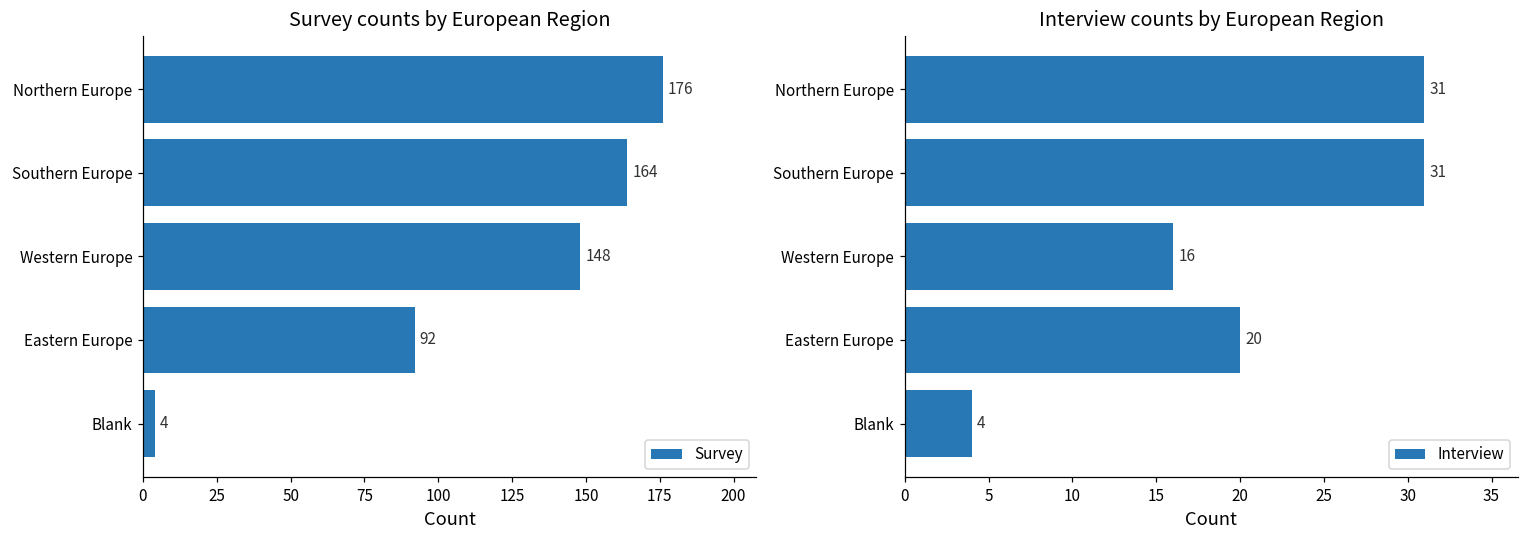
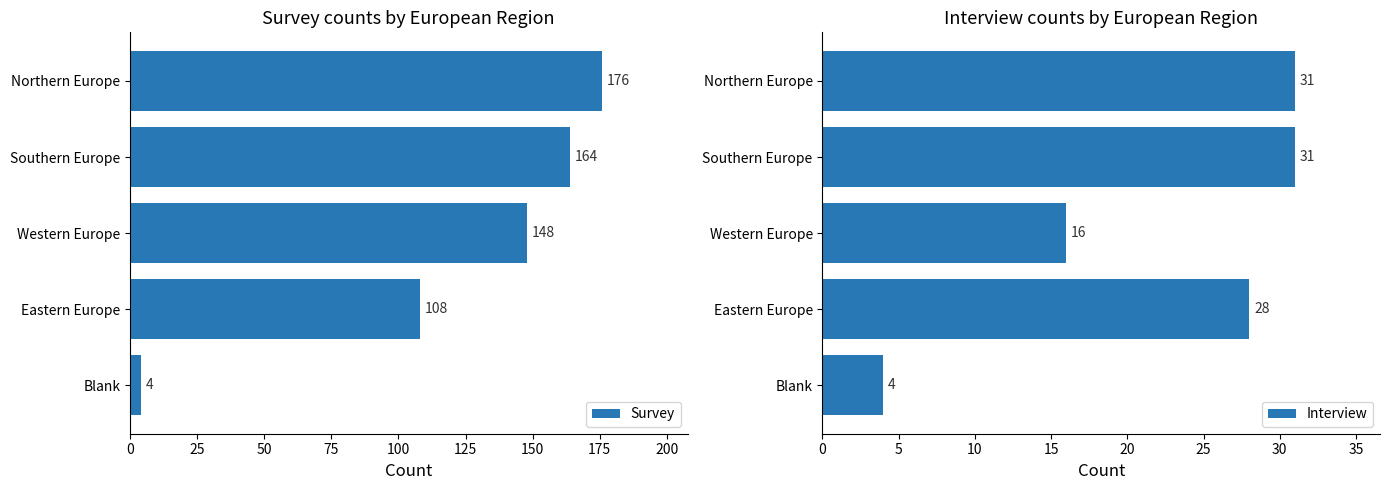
  {
    "Survey counts by European Region": {
      "Northern Europe": 176,
      "Southern Europe": 164,
      "Western Europe": 148,
-     "Eastern Europe": 92,
+     "Eastern Europe": 108,
      "Blank": 4
    },
    "Interview counts by European Region": {
      "Northern Europe": 31,
      "Southern Europe": 31,
      "Western Europe": 16,
-     "Eastern Europe": 20,
+     "Eastern Europe": 28,
      "Blank": 4
    }
  }
